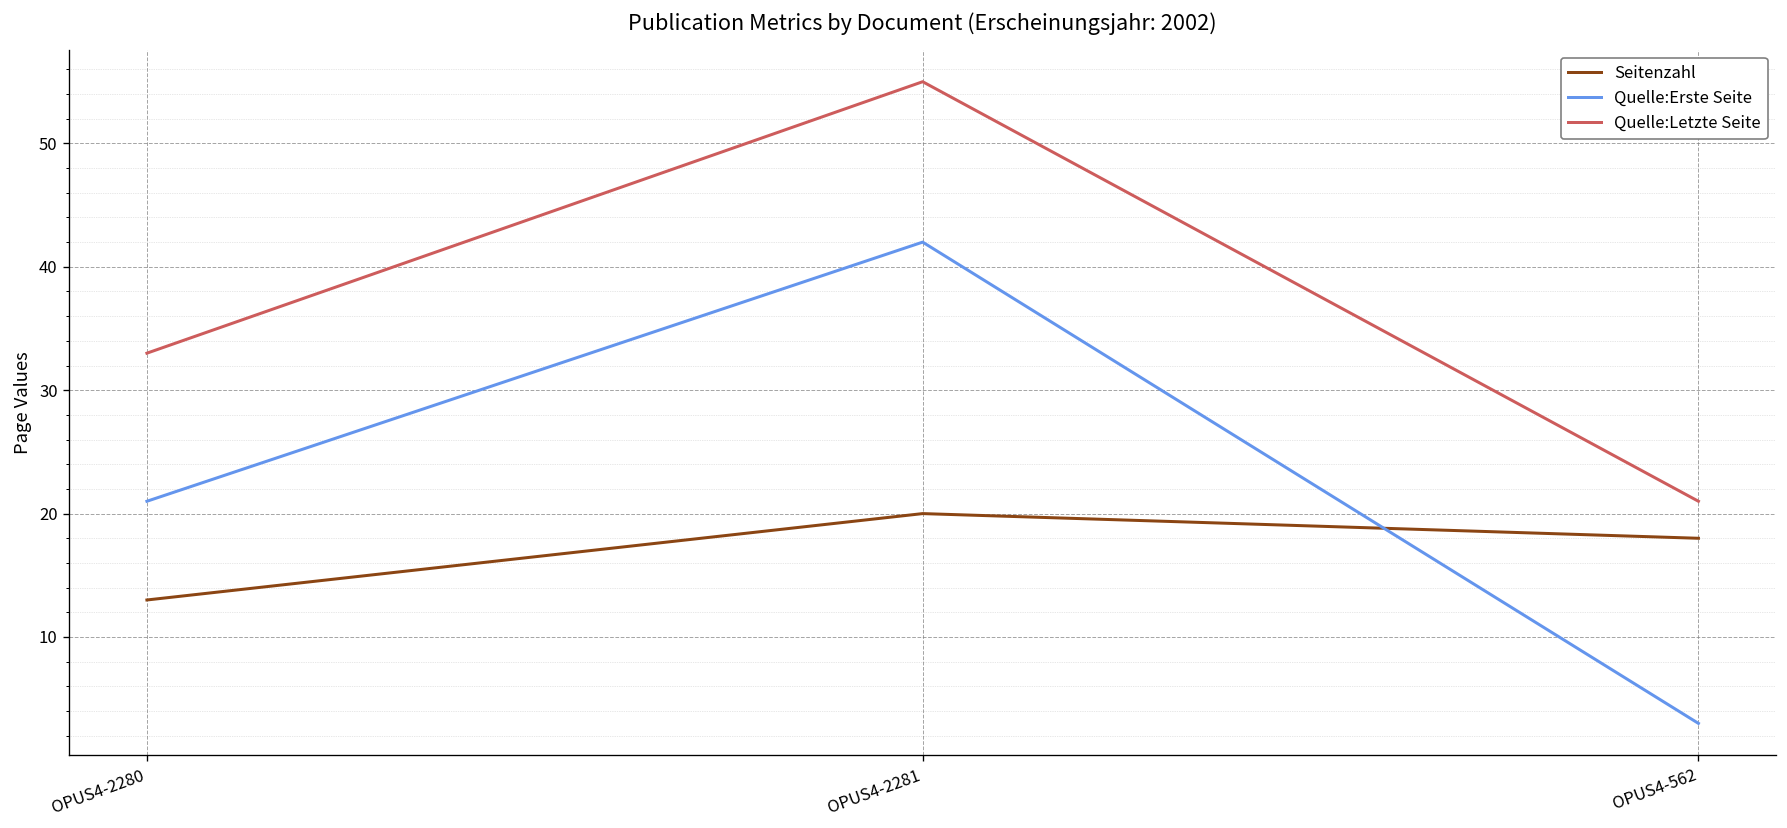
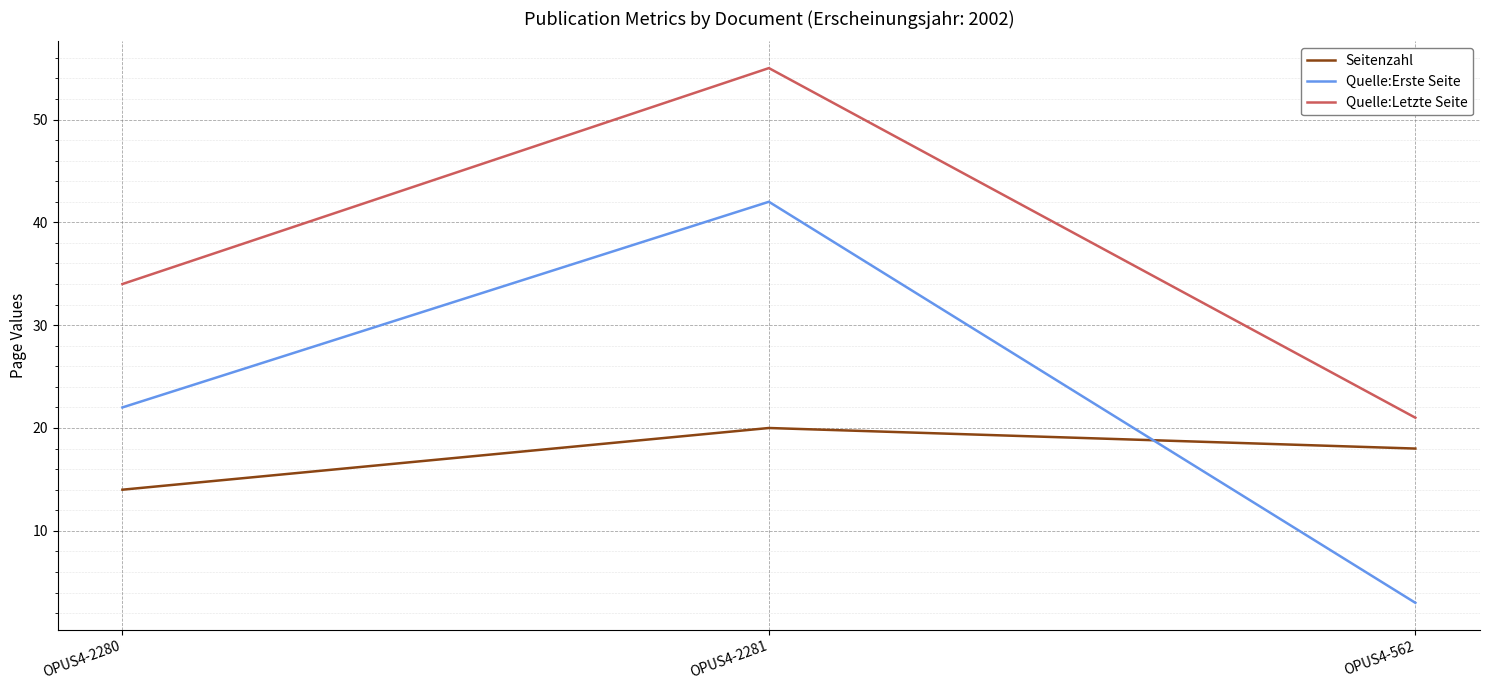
  {
    "Seitenzahl": {
-     "OPUS4-2280": 13,
+     "OPUS4-2280": 14,
      "OPUS4-2281": 20,
      "OPUS4-562": 18
    },
    "Quelle:Erste Seite": {
-     "OPUS4-2280": 21,
+     "OPUS4-2280": 22,
      "OPUS4-2281": 42,
      "OPUS4-562": 3
    },
    "Quelle:Letzte Seite": {
-     "OPUS4-2280": 33,
+     "OPUS4-2280": 34,
      "OPUS4-2281": 55,
      "OPUS4-562": 21
    }
  }
